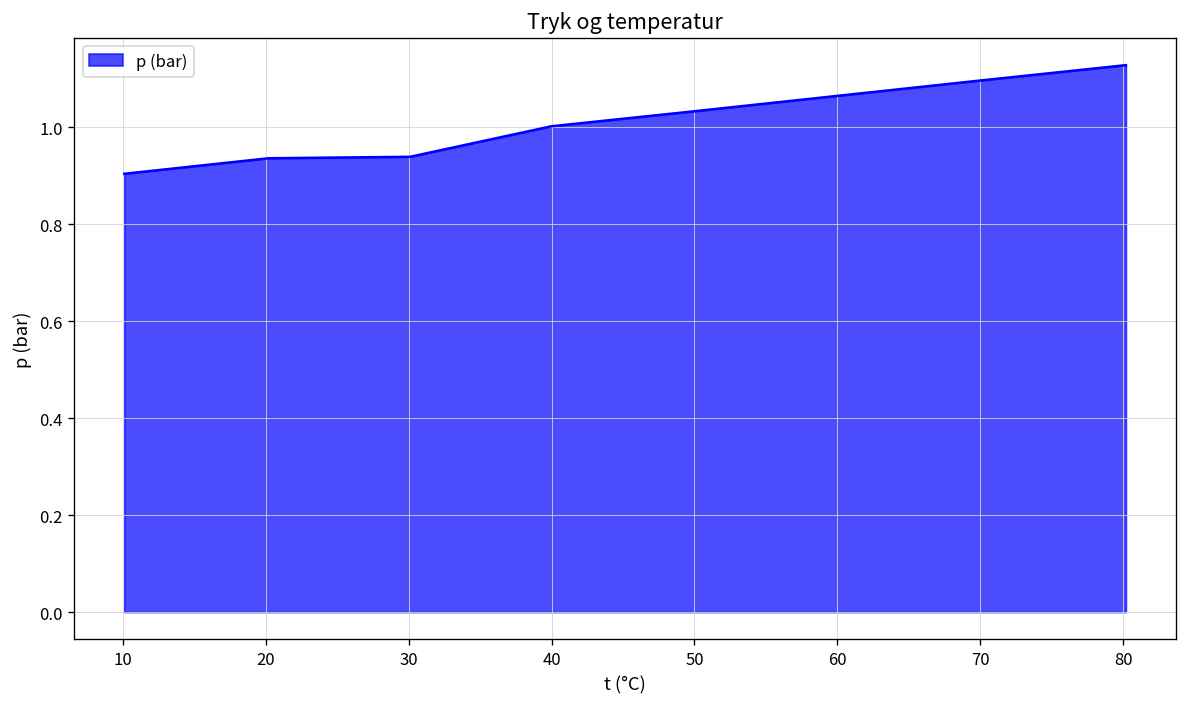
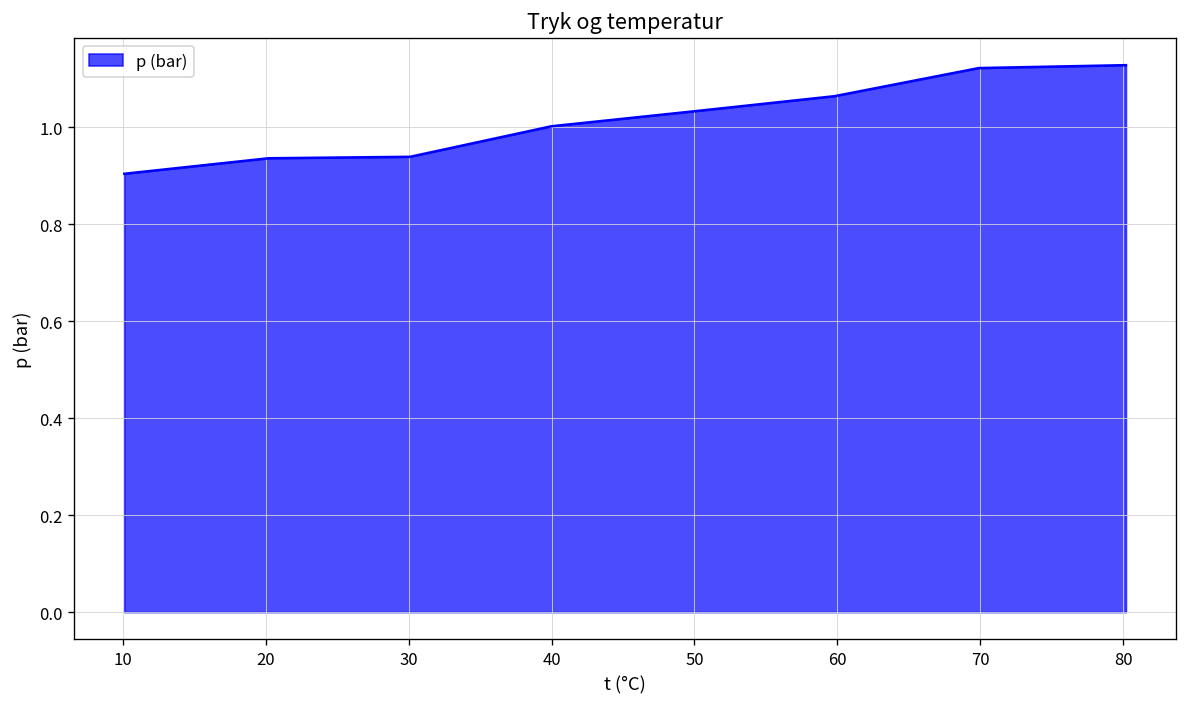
  {
    "10": 0.90,
    "30": 0.94,
    "40": 1.00,
-   "70": 1.10
+   "70": 1.12
  }
